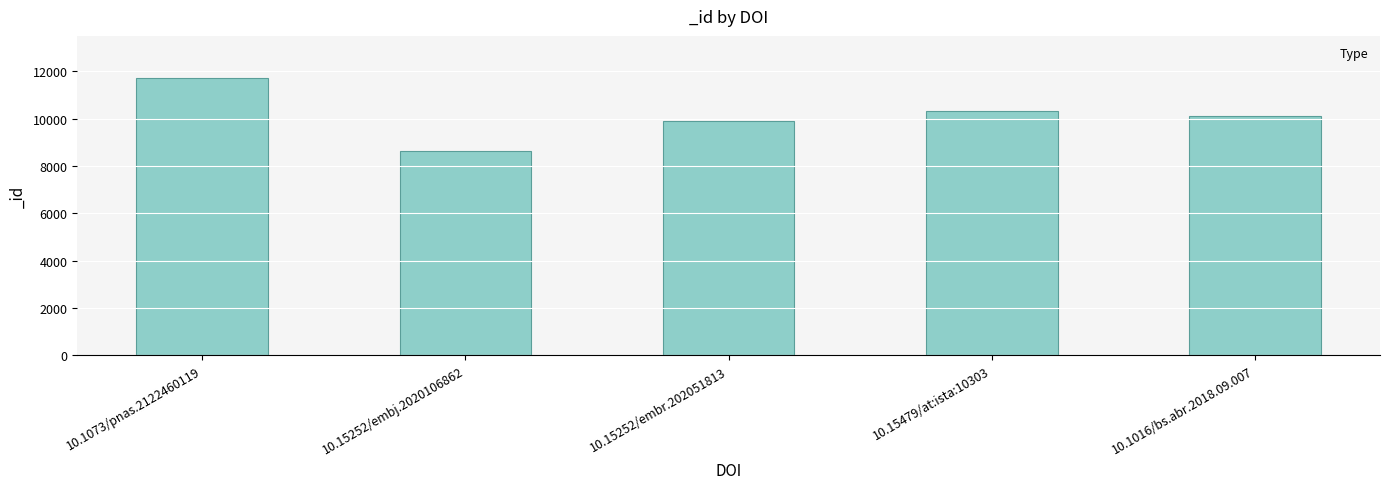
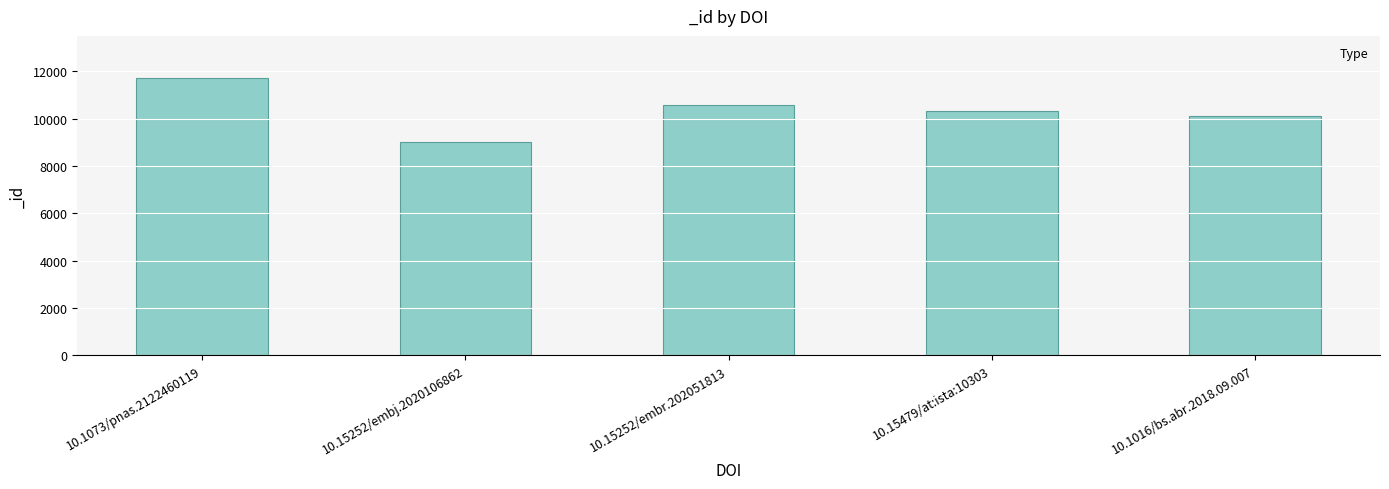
  {
    "10.1073/pnas.2122460119": 11700,
-   "10.15252/embj.2020106862": 8600,
-   "10.15252/embr.202051813": 9900,
+   "10.15252/embj.2020106862": 9000,
+   "10.15252/embr.202051813": 10600,
    "10.15479/at:ista:10303": 10300,
    "10.1016/bs.abr.2018.09.007": 10100
  }
